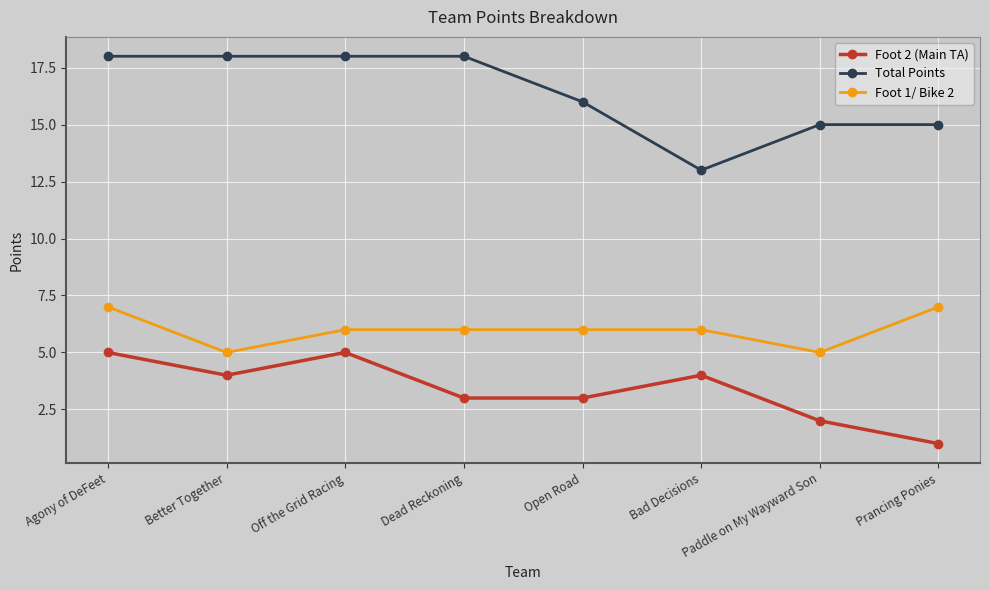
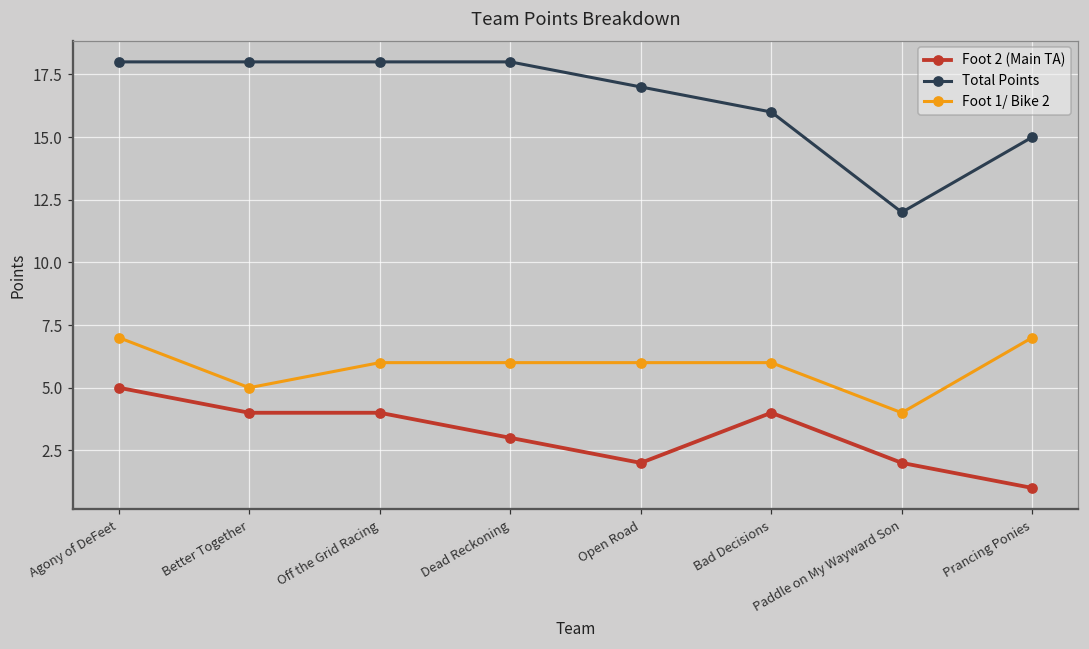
  {
    "Foot 2 (Main TA)": {
      "Agony of DeFeet": 5,
      "Better Together": 4,
-     "Off the Grid Racing": 5,
+     "Off the Grid Racing": 4,
      "Dead Reckoning": 3,
-     "Open Road": 3,
+     "Open Road": 2,
      "Bad Decisions": 4,
      "Paddle on My Wayward Son": 2,
      "Prancing Ponies": 1
    },
    "Total Points": {
      "Agony of DeFeet": 18,
      "Better Together": 18,
      "Off the Grid Racing": 18,
      "Dead Reckoning": 18,
-     "Open Road": 16,
-     "Bad Decisions": 13,
-     "Paddle on My Wayward Son": 15,
+     "Open Road": 17,
+     "Bad Decisions": 16,
+     "Paddle on My Wayward Son": 12,
      "Prancing Ponies": 15
    },
    "Foot 1/ Bike 2": {
      "Agony of DeFeet": 7,
      "Better Together": 5,
      "Off the Grid Racing": 6,
      "Dead Reckoning": 6,
      "Open Road": 6,
      "Bad Decisions": 6,
-     "Paddle on My Wayward Son": 5,
+     "Paddle on My Wayward Son": 4,
      "Prancing Ponies": 7
    }
  }
